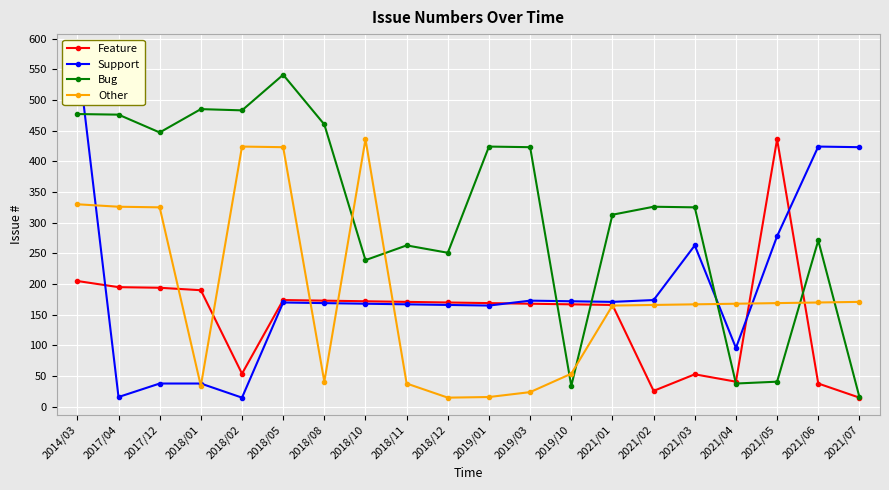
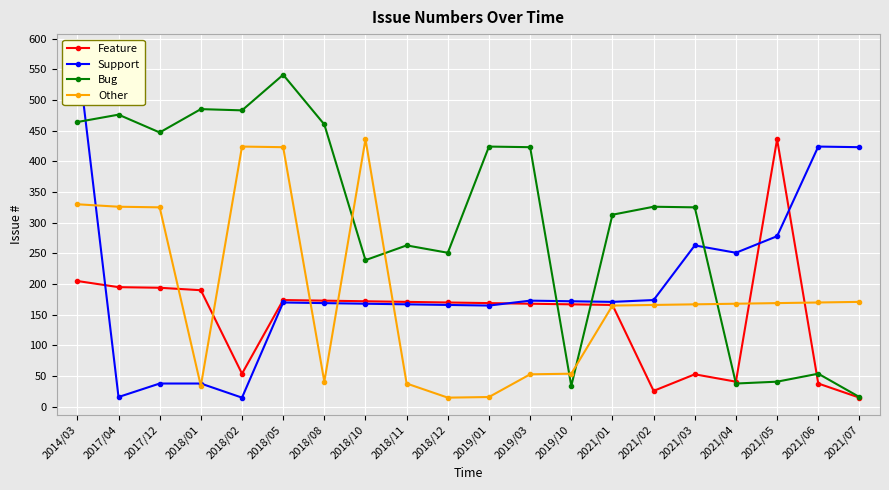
  {
    "Feature": {
      "2014/03": 210,
      "2017/04": 200,
      "2017/12": 190,
      "2018/01": 190,
      "2018/02": 50,
      "2019/03": 170,
      "2019/10": 170,
      "2021/02": 30,
      "2021/03": 50,
      "2021/05": 440,
      "2021/06": 40
    },
    "Support": {
      "2017/04": 20,
      "2017/12": 40,
      "2018/02": 20,
      "2019/03": 170,
      "2019/10": 170,
      "2021/01": 170,
      "2021/02": 170,
      "2021/03": 260,
-     "2021/04": 100,
+     "2021/04": 250,
      "2021/05": 280,
      "2021/06": 420,
      "2021/07": 420
    },
    "Bug": {
-     "2014/03": 480,
+     "2014/03": 460,
      "2017/04": 480,
      "2017/12": 450,
      "2018/01": 490,
      "2018/02": 480,
      "2018/05": 540,
      "2018/08": 460,
      "2018/10": 240,
      "2018/11": 260,
      "2018/12": 250,
      "2019/01": 420,
      "2019/03": 420,
      "2019/10": 30,
      "2021/01": 310,
      "2021/02": 330,
      "2021/03": 330,
      "2021/05": 40,
-     "2021/06": 270
+     "2021/06": 50
    },
    "Other": {
      "2014/03": 330,
      "2017/04": 330,
      "2017/12": 330,
      "2018/02": 420,
      "2018/05": 420,
      "2018/08": 40,
      "2018/10": 440,
      "2018/11": 40,
      "2018/12": 20,
      "2019/01": 20,
-     "2019/03": 20,
+     "2019/03": 50,
      "2019/10": 50,
      "2021/02": 170,
      "2021/03": 170,
      "2021/04": 170,
      "2021/05": 170,
      "2021/06": 170,
      "2021/07": 170
    }
  }
